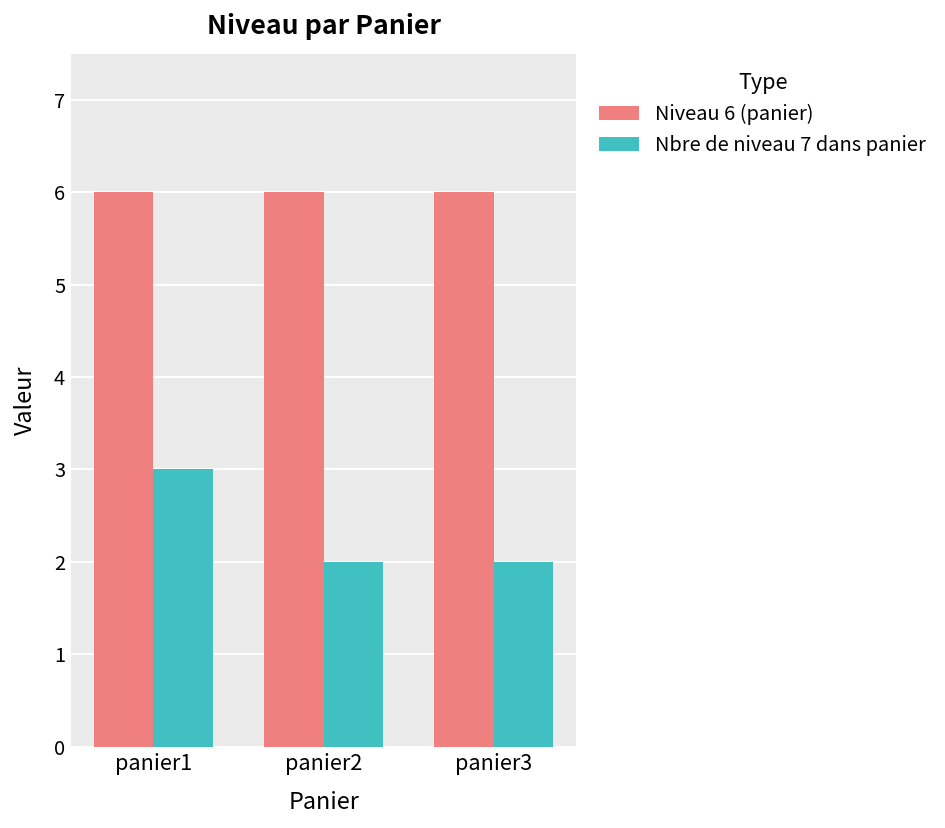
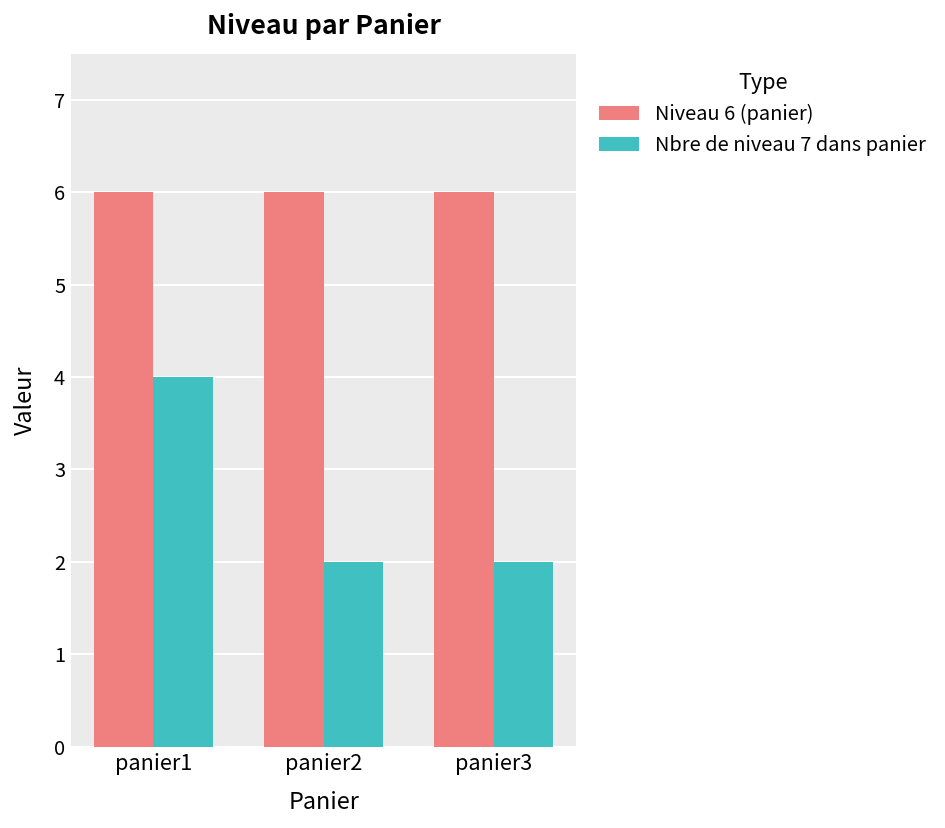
  {
    "Niveau 6 (panier)": {
      "panier1": 6,
      "panier2": 6,
      "panier3": 6
    },
    "Nbre de niveau 7 dans panier": {
-     "panier1": 3,
+     "panier1": 4,
      "panier2": 2,
      "panier3": 2
    }
  }
